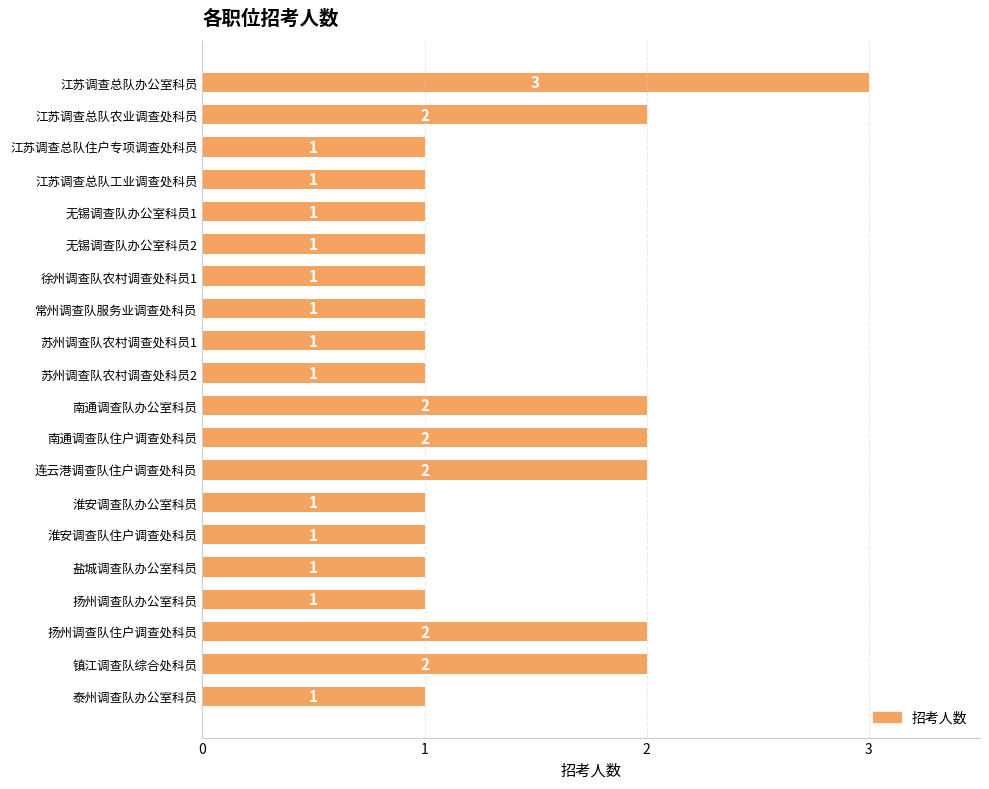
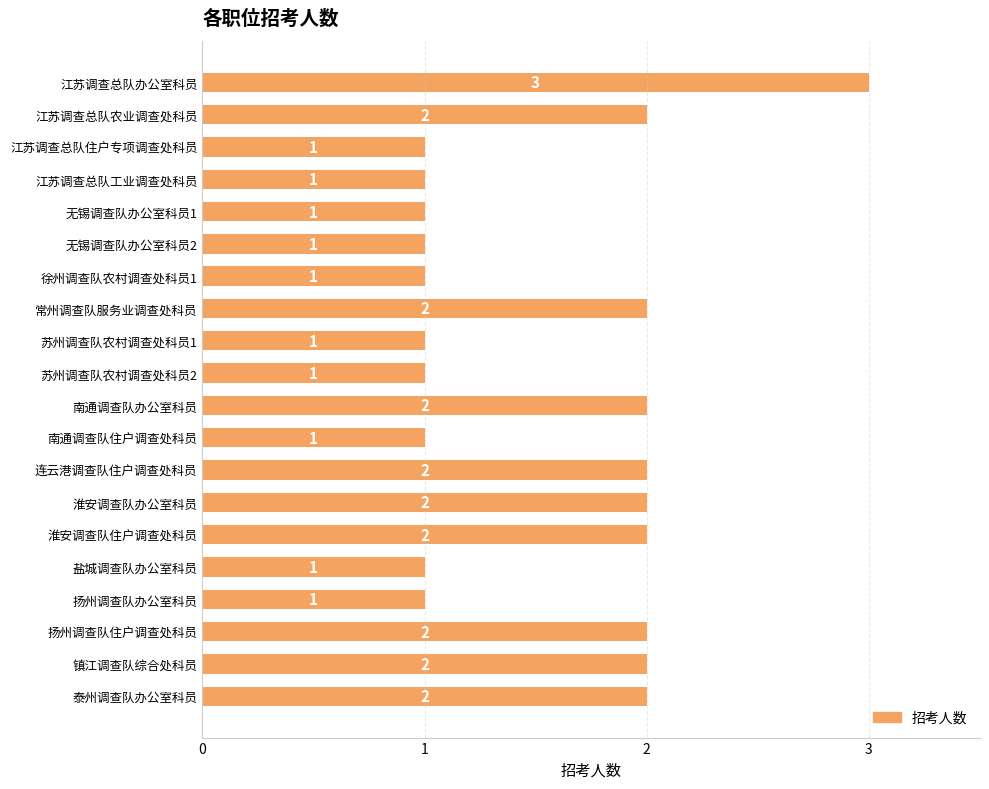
  {
    "江苏调查总队办公室科员": 3,
    "江苏调查总队农业调查处科员": 2,
    "江苏调查总队住户专项调查处科员": 1,
    "江苏调查总队工业调查处科员": 1,
    "无锡调查队办公室科员1": 1,
    "无锡调查队办公室科员2": 1,
    "徐州调查队农村调查处科员1": 1,
-   "常州调查队服务业调查处科员": 1,
+   "常州调查队服务业调查处科员": 2,
    "苏州调查队农村调查处科员1": 1,
    "苏州调查队农村调查处科员2": 1,
    "南通调查队办公室科员": 2,
-   "南通调查队住户调查处科员": 2,
+   "南通调查队住户调查处科员": 1,
    "连云港调查队住户调查处科员": 2,
-   "淮安调查队办公室科员": 1,
-   "淮安调查队住户调查处科员": 1,
+   "淮安调查队办公室科员": 2,
+   "淮安调查队住户调查处科员": 2,
    "盐城调查队办公室科员": 1,
    "扬州调查队办公室科员": 1,
    "扬州调查队住户调查处科员": 2,
    "镇江调查队综合处科员": 2,
-   "泰州调查队办公室科员": 1
+   "泰州调查队办公室科员": 2
  }
